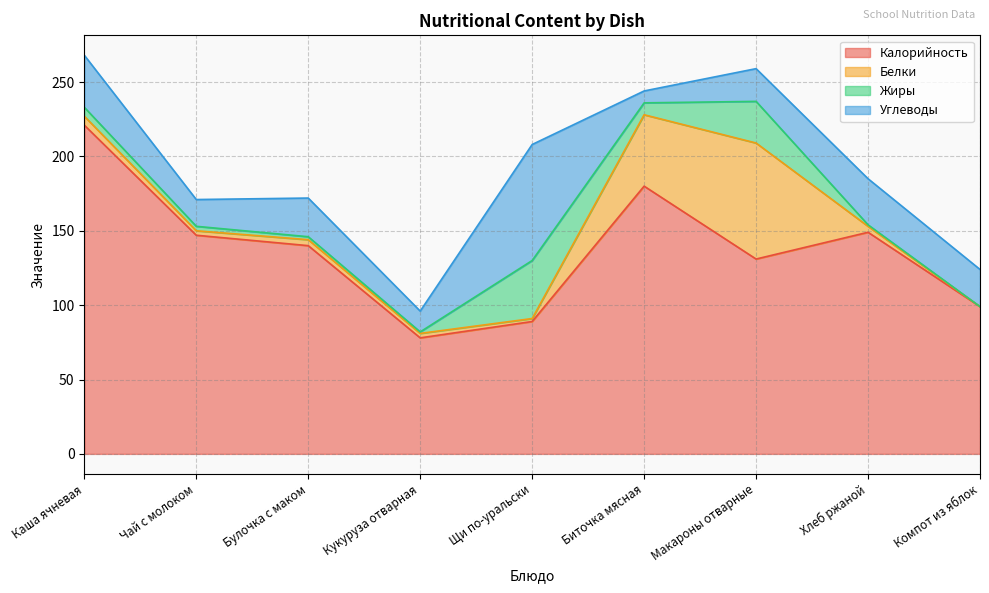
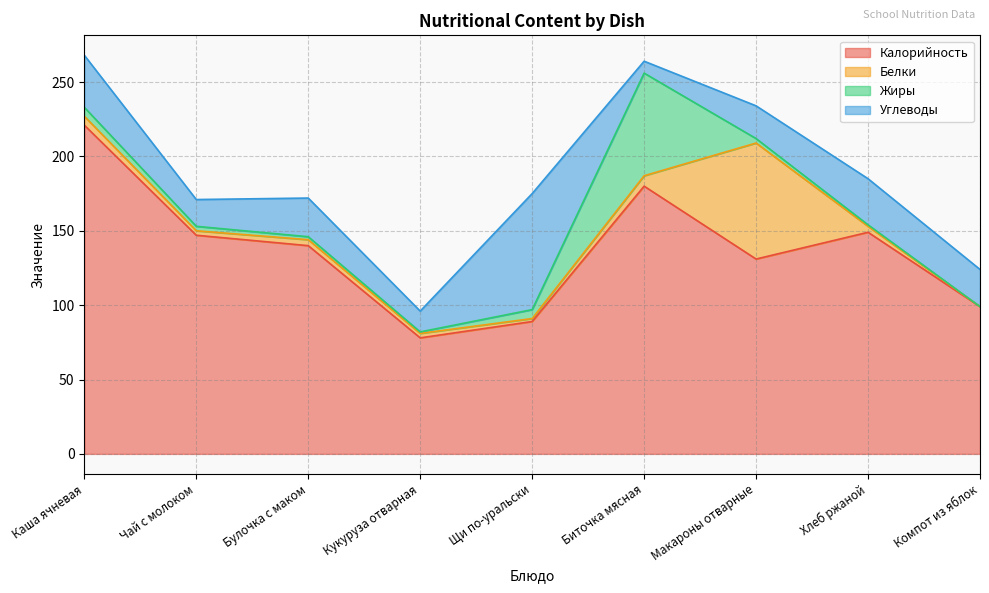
  {
    "Калорийность": {
      "Каша ячневая": 221,
      "Чай с молоком": 147,
      "Булочка с маком": 140,
      "Кукуруза отварная": 78,
      "Щи по-уральски": 89,
      "Биточка мясная": 180,
      "Макароны отварные": 131,
      "Хлеб ржаной": 149
    },
    "Белки": {
      "Каша ячневая": 6,
      "Чай с молоком": 3,
      "Булочка с маком": 4,
      "Щи по-уральски": 2,
-     "Биточка мясная": 48,
+     "Биточка мясная": 7,
      "Макароны отварные": 78
    },
    "Жиры": {
      "Каша ячневая": 6,
      "Чай с молоком": 3,
      "Булочка с маком": 2,
-     "Щи по-уральски": 39,
-     "Биточка мясная": 8,
-     "Макароны отварные": 28
+     "Щи по-уральски": 6,
+     "Биточка мясная": 69,
+     "Макароны отварные": 3
    },
    "Углеводы": {
      "Каша ячневая": 35,
      "Чай с молоком": 18,
      "Булочка с маком": 26,
      "Кукуруза отварная": 14,
      "Щи по-уральски": 78,
      "Биточка мясная": 8,
      "Макароны отварные": 22,
      "Хлеб ржаной": 31,
      "Компот из яблок": 25
    }
  }
